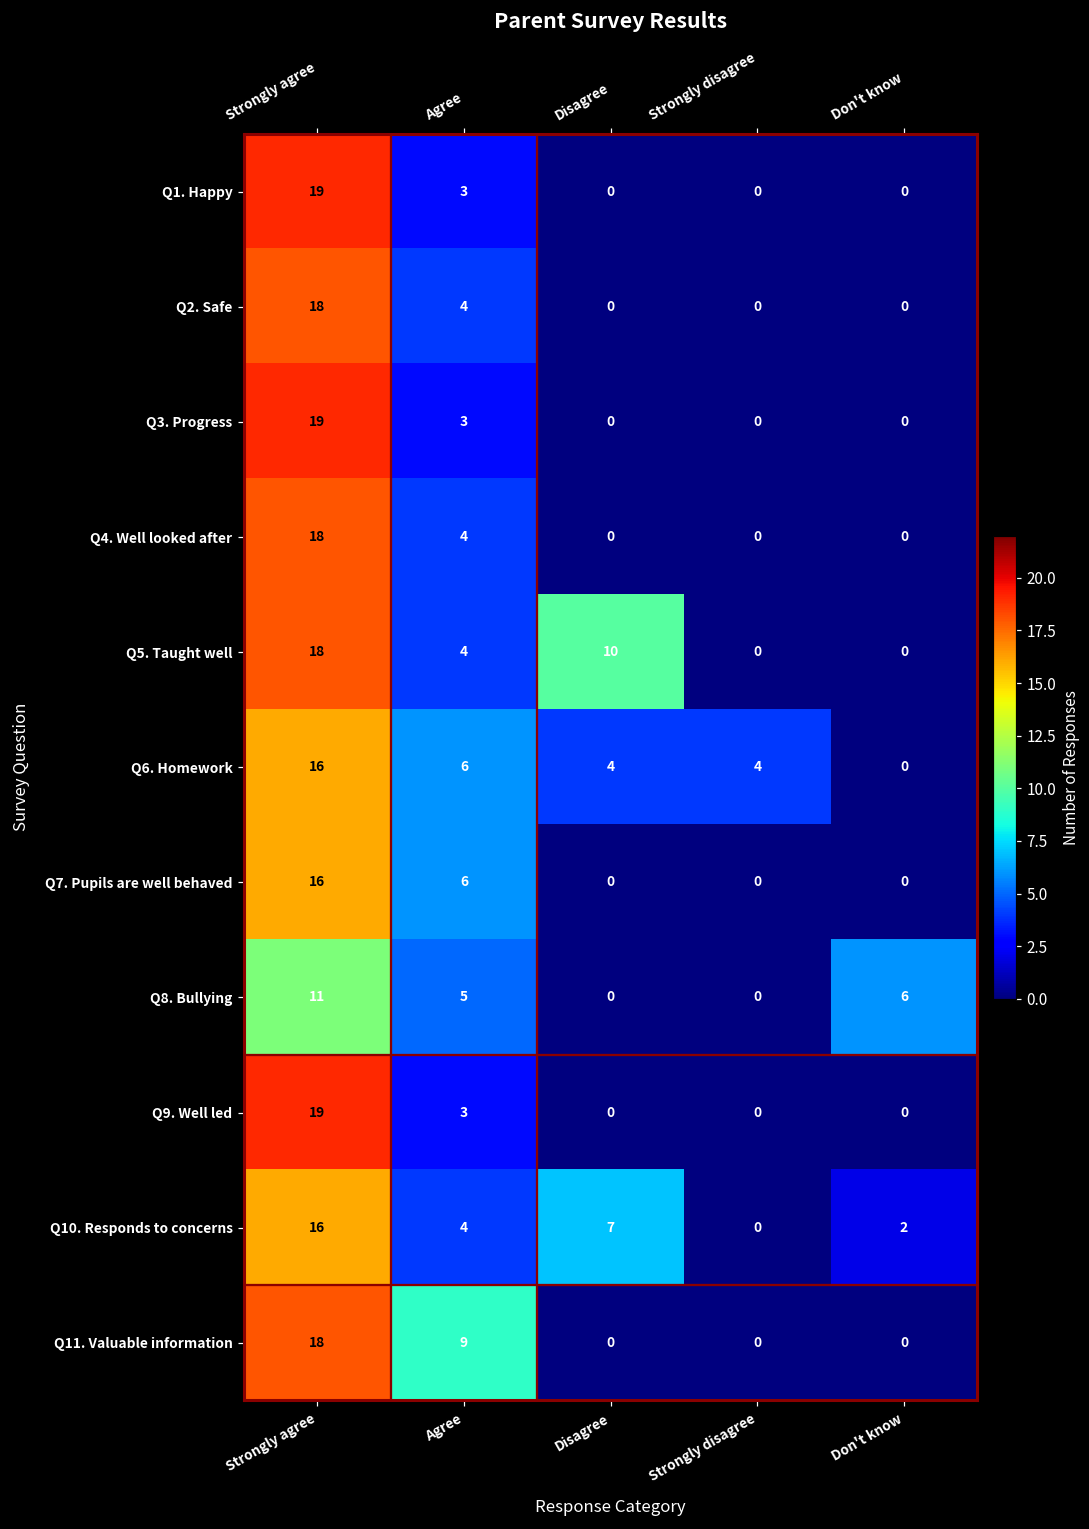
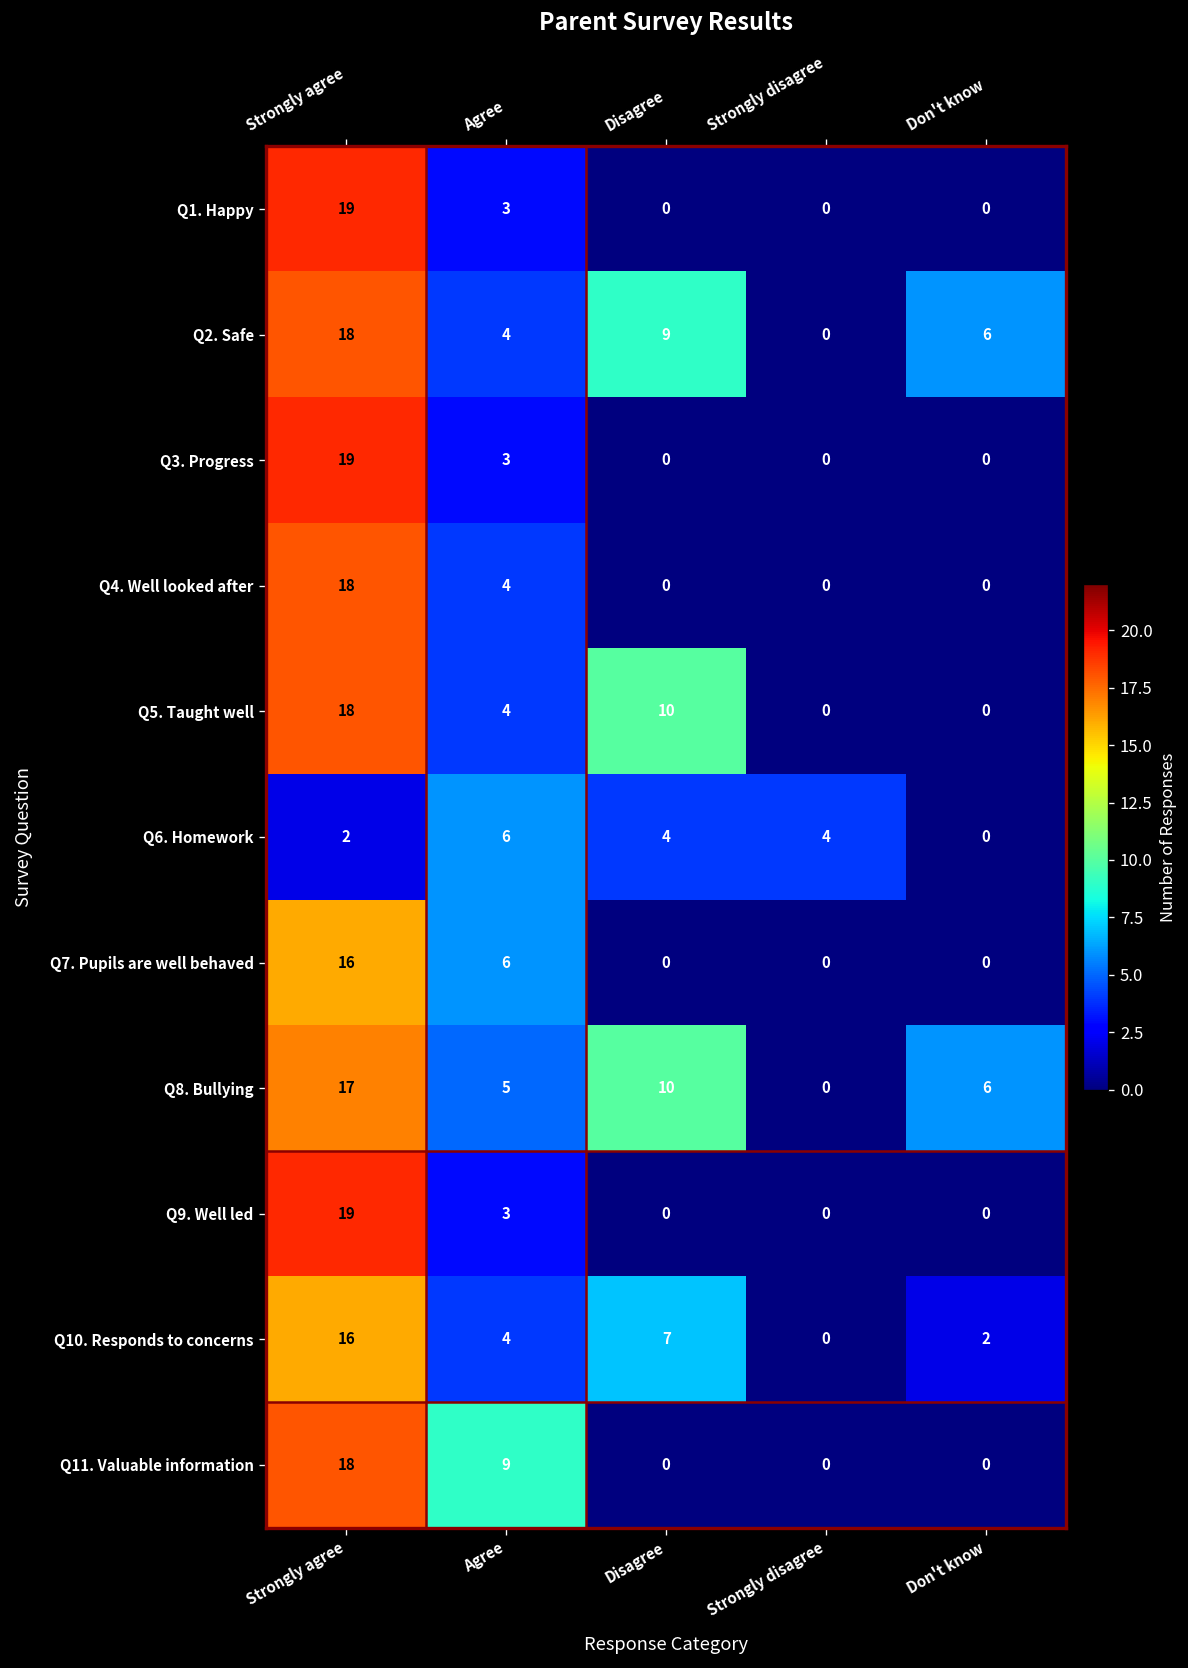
  {
    "Q1. Happy": {
      "Strongly agree": 19,
      "Agree": 3,
      "Disagree": 0,
      "Strongly disagree": 0,
      "Don't know": 0
    },
    "Q2. Safe": {
      "Strongly agree": 18,
      "Agree": 4,
-     "Disagree": 0,
+     "Disagree": 9,
      "Strongly disagree": 0,
-     "Don't know": 0
+     "Don't know": 6
    },
    "Q3. Progress": {
      "Strongly agree": 19,
      "Agree": 3,
      "Disagree": 0,
      "Strongly disagree": 0,
      "Don't know": 0
    },
    "Q4. Well looked after": {
      "Strongly agree": 18,
      "Agree": 4,
      "Disagree": 0,
      "Strongly disagree": 0,
      "Don't know": 0
    },
    "Q5. Taught well": {
      "Strongly agree": 18,
      "Agree": 4,
      "Disagree": 10,
      "Strongly disagree": 0,
      "Don't know": 0
    },
    "Q6. Homework": {
-     "Strongly agree": 16,
+     "Strongly agree": 2,
      "Agree": 6,
      "Disagree": 4,
      "Strongly disagree": 4,
      "Don't know": 0
    },
    "Q7. Pupils are well behaved": {
      "Strongly agree": 16,
      "Agree": 6,
      "Disagree": 0,
      "Strongly disagree": 0,
      "Don't know": 0
    },
    "Q8. Bullying": {
-     "Strongly agree": 11,
+     "Strongly agree": 17,
      "Agree": 5,
-     "Disagree": 0,
+     "Disagree": 10,
      "Strongly disagree": 0,
      "Don't know": 6
    },
    "Q9. Well led": {
      "Strongly agree": 19,
      "Agree": 3,
      "Disagree": 0,
      "Strongly disagree": 0,
      "Don't know": 0
    },
    "Q10. Responds to concerns": {
      "Strongly agree": 16,
      "Agree": 4,
      "Disagree": 7,
      "Strongly disagree": 0,
      "Don't know": 2
    },
    "Q11. Valuable information": {
      "Strongly agree": 18,
      "Agree": 9,
      "Disagree": 0,
      "Strongly disagree": 0,
      "Don't know": 0
    }
  }
